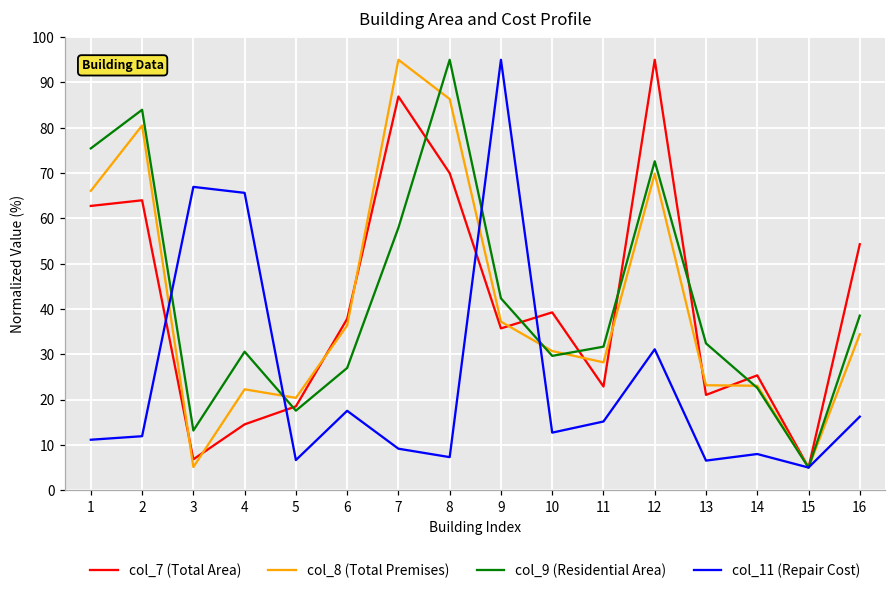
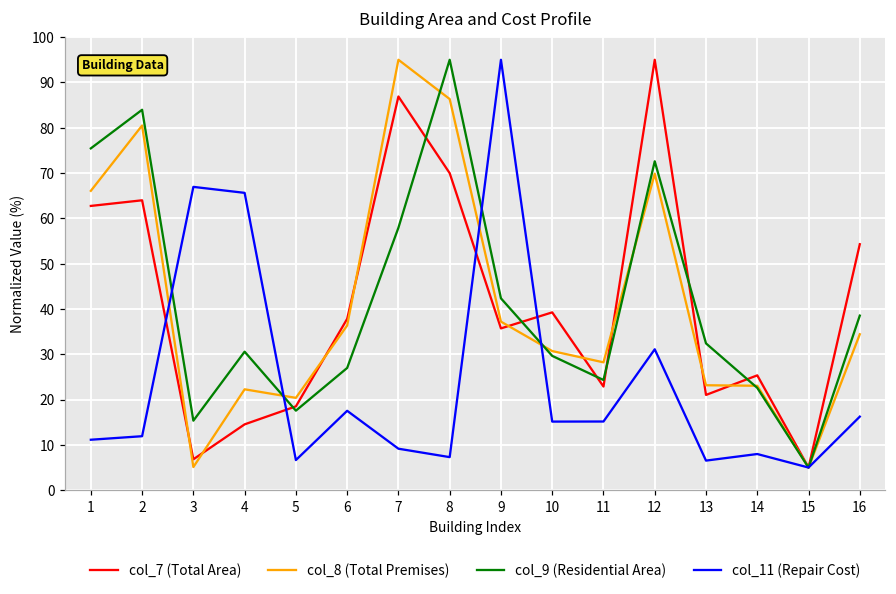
  {
    "col_7 (Total Area)": {
      "1": 63,
      "2": 64,
      "3": 7,
      "4": 15,
      "5": 19,
      "6": 38,
      "7": 87,
      "8": 70,
      "9": 36,
      "10": 39,
      "11": 23,
      "12": 95,
      "13": 21,
      "14": 25,
      "16": 54
    },
    "col_8 (Total Premises)": {
      "1": 66,
      "2": 80,
      "3": 5,
      "4": 22,
      "5": 20,
      "6": 36,
      "7": 95,
      "8": 86,
      "9": 37,
      "10": 31,
      "11": 28,
      "12": 70,
      "13": 23,
      "16": 34
    },
    "col_9 (Residential Area)": {
      "1": 75,
      "2": 84,
-     "3": 13,
+     "3": 15,
      "4": 31,
      "5": 18,
      "6": 27,
      "7": 58,
      "8": 95,
      "9": 42,
      "10": 30,
-     "11": 32,
+     "11": 24,
      "12": 73,
      "13": 32,
      "16": 39
    },
    "col_11 (Repair Cost)": {
      "1": 11,
      "2": 12,
      "3": 67,
      "4": 66,
      "5": 7,
      "6": 18,
      "7": 9,
      "8": 7,
      "9": 95,
-     "10": 13,
+     "10": 15,
      "11": 15,
      "12": 31,
      "13": 7,
      "14": 8,
      "16": 16
    }
  }
